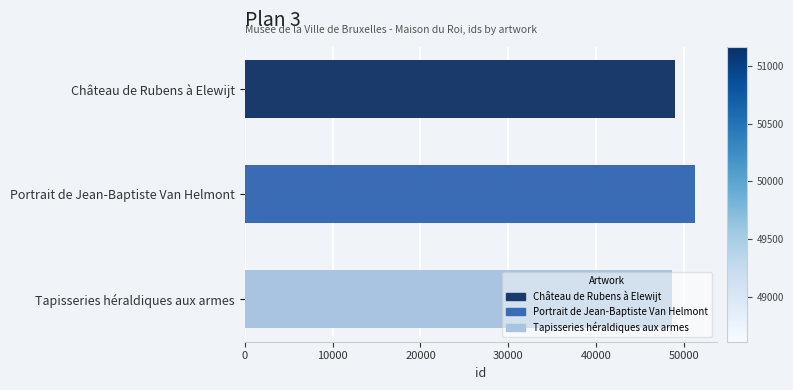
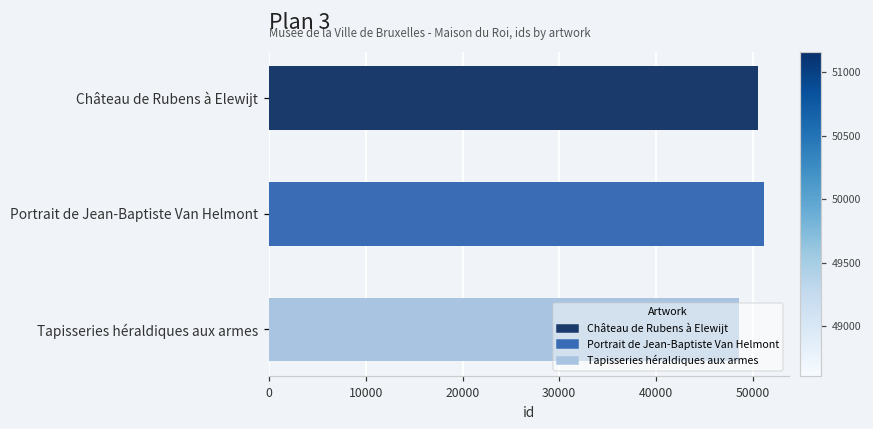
  {
-   "Château de Rubens à Elewijt": 49000,
+   "Château de Rubens à Elewijt": 51000,
    "Portrait de Jean-Baptiste Van Helmont": 51000
  }
